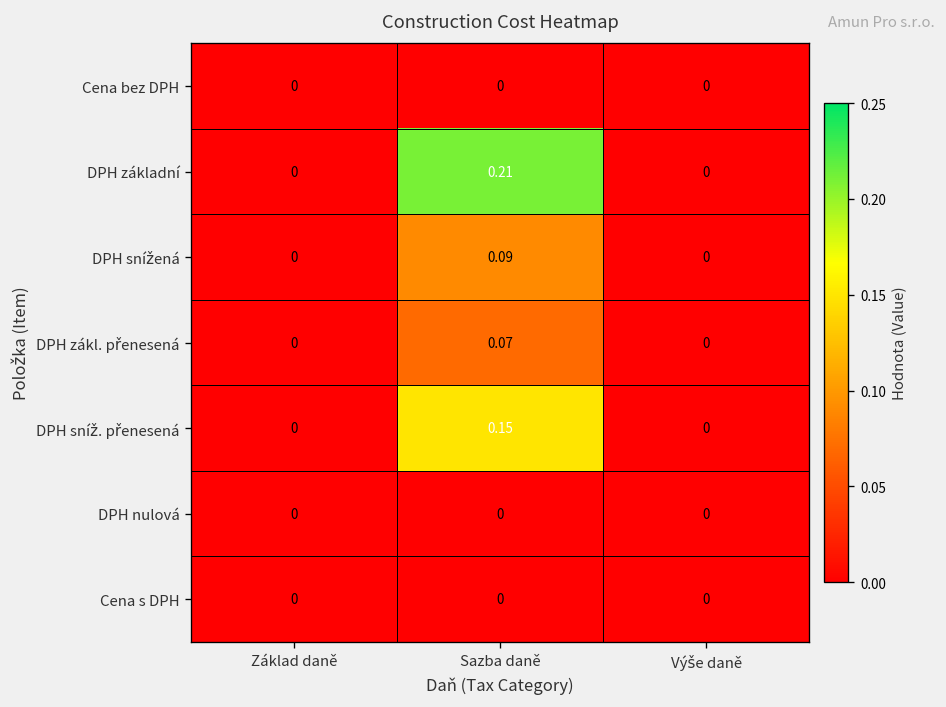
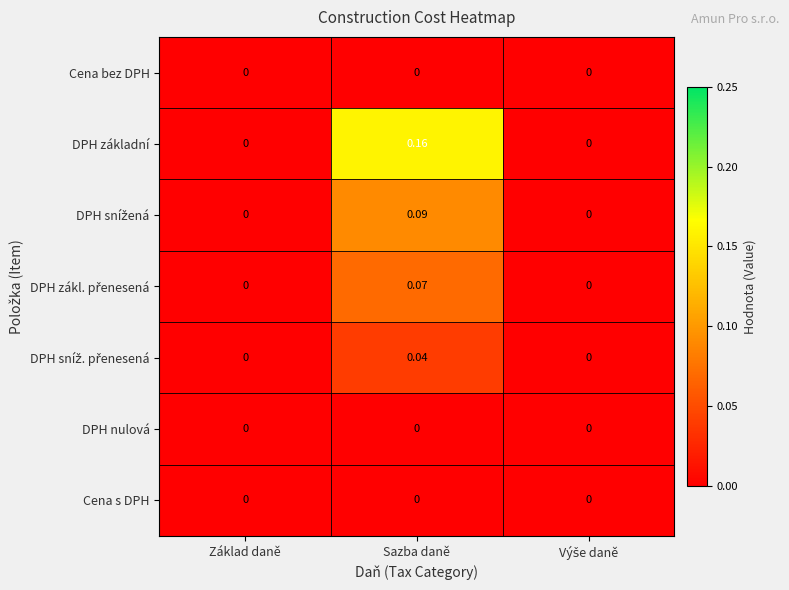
  {
    "Cena bez DPH": {
      "Základ daně": 0,
      "Sazba daně": 0,
      "Výše daně": 0
    },
    "DPH základní": {
      "Základ daně": 0,
-     "Sazba daně": 0.21,
+     "Sazba daně": 0.16,
      "Výše daně": 0
    },
    "DPH snížená": {
      "Základ daně": 0,
      "Sazba daně": 0.09,
      "Výše daně": 0
    },
    "DPH zákl. přenesená": {
      "Základ daně": 0,
      "Sazba daně": 0.07,
      "Výše daně": 0
    },
    "DPH sníž. přenesená": {
      "Základ daně": 0,
-     "Sazba daně": 0.15,
+     "Sazba daně": 0.04,
      "Výše daně": 0
    },
    "DPH nulová": {
      "Základ daně": 0,
      "Sazba daně": 0,
      "Výše daně": 0
    },
    "Cena s DPH": {
      "Základ daně": 0,
      "Sazba daně": 0,
      "Výše daně": 0
    }
  }
